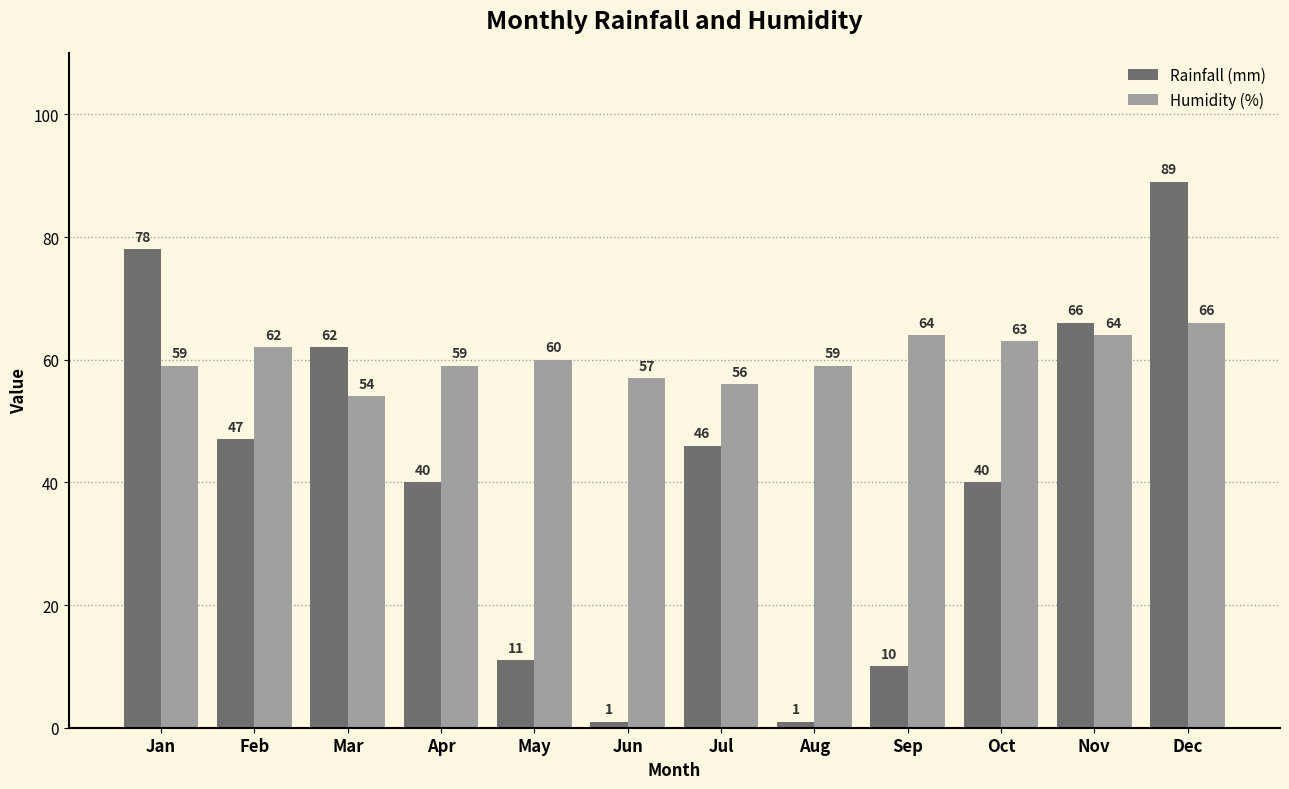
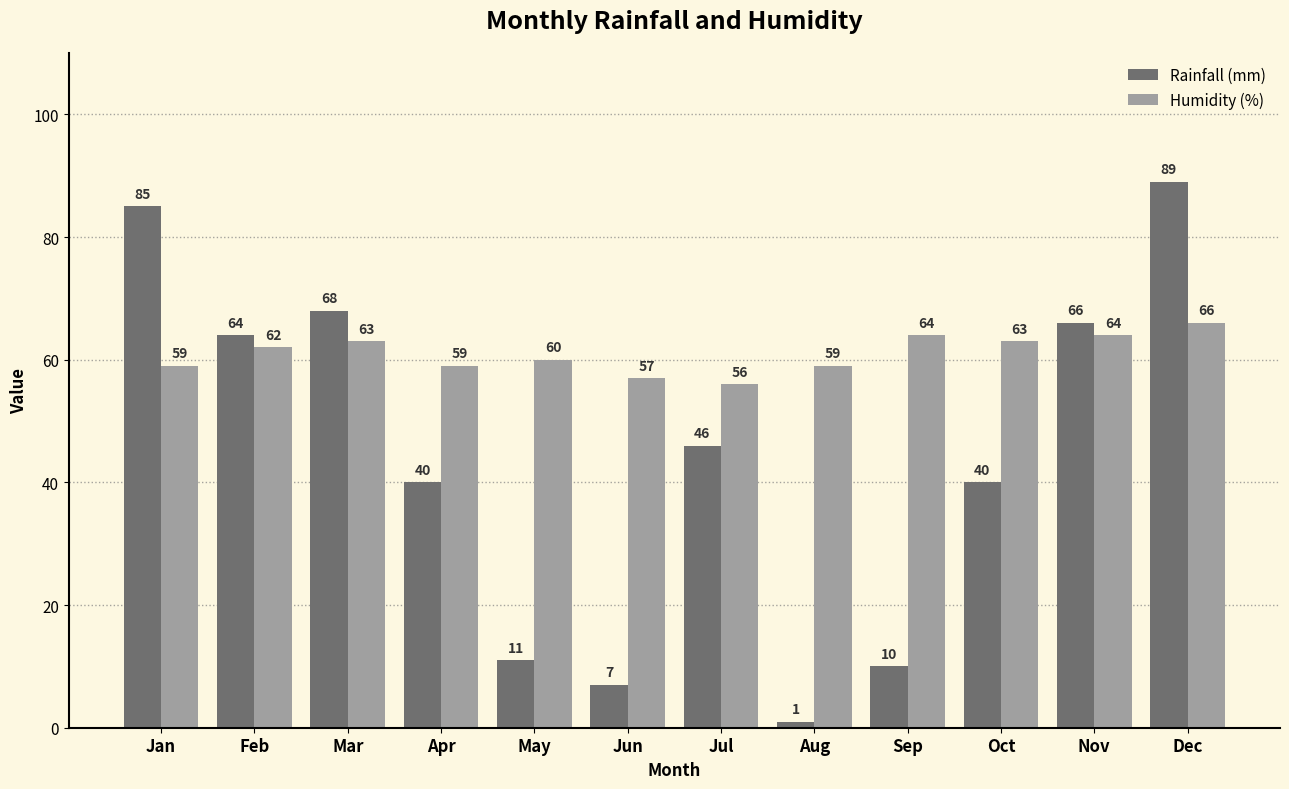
  {
    "Rainfall (mm)": {
-     "Jan": 78,
-     "Feb": 47,
-     "Mar": 62,
+     "Jan": 85,
+     "Feb": 64,
+     "Mar": 68,
      "Apr": 40,
      "May": 11,
-     "Jun": 1,
+     "Jun": 7,
      "Jul": 46,
      "Aug": 1,
      "Sep": 10,
      "Oct": 40,
      "Nov": 66,
      "Dec": 89
    },
    "Humidity (%)": {
      "Jan": 59,
      "Feb": 62,
-     "Mar": 54,
+     "Mar": 63,
      "Apr": 59,
      "May": 60,
      "Jun": 57,
      "Jul": 56,
      "Aug": 59,
      "Sep": 64,
      "Oct": 63,
      "Nov": 64,
      "Dec": 66
    }
  }
